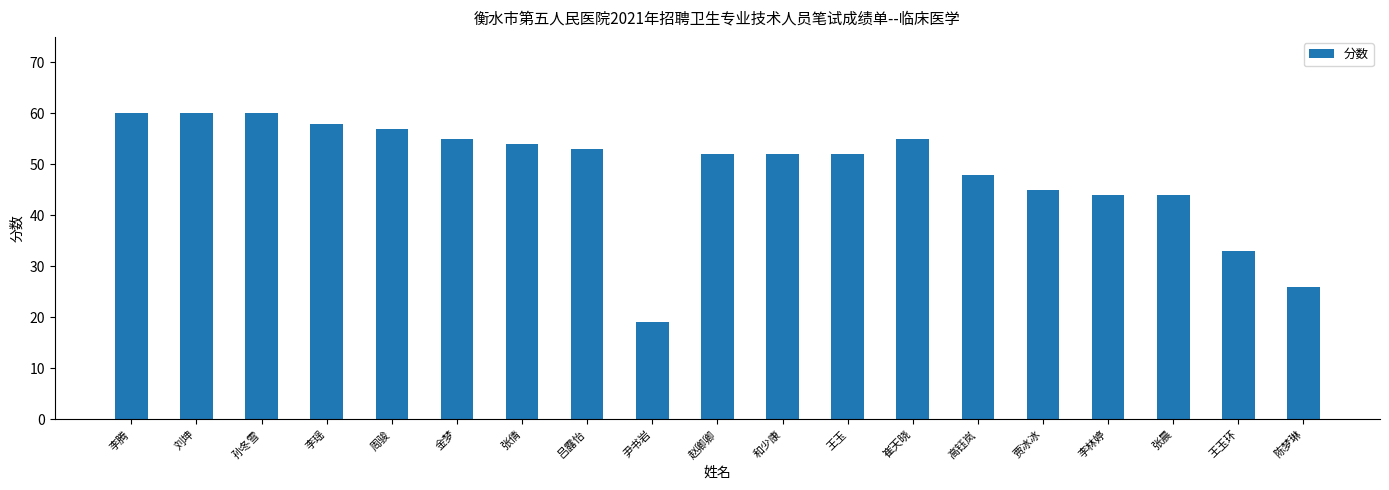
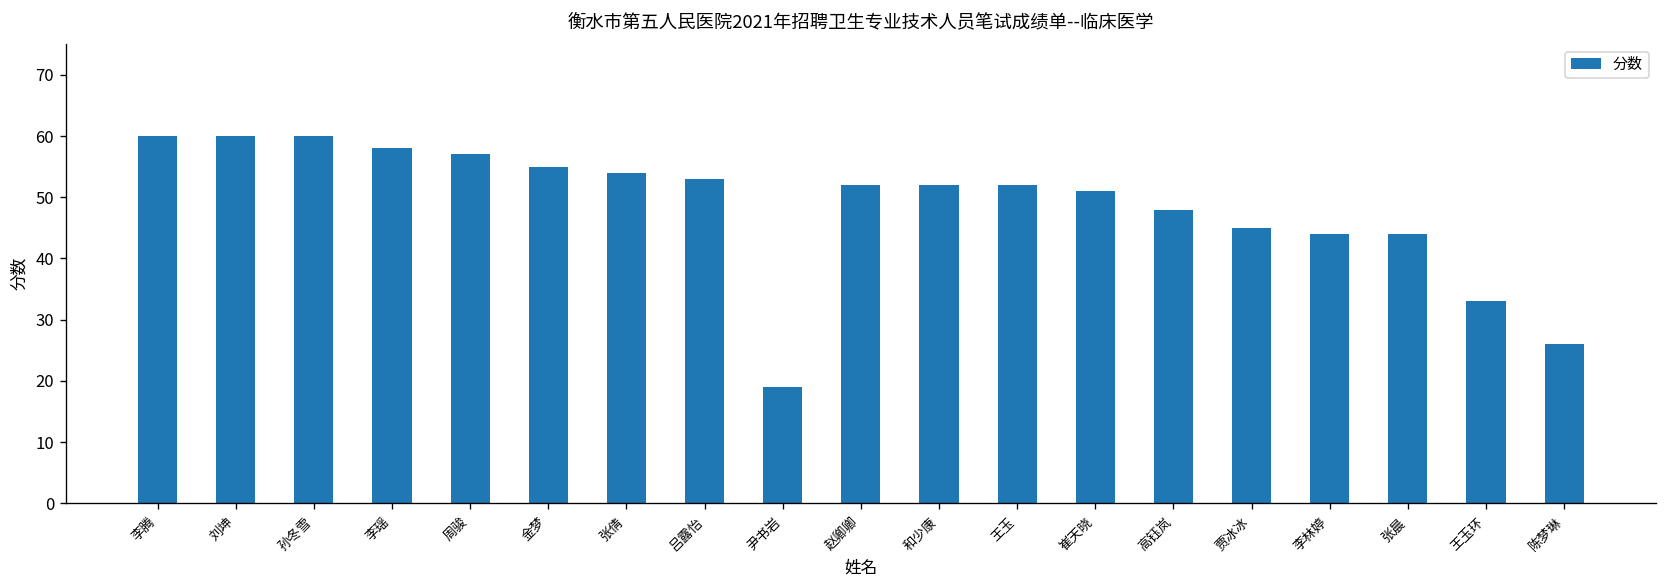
  {
    "李腾": 60,
    "刘坤": 60,
    "孙冬雪": 60,
    "李瑶": 58,
    "周骏": 57,
    "金梦": 55,
    "张倩": 54,
    "吕露怡": 53,
    "尹书岩": 19,
    "赵卿卿": 52,
    "和少康": 52,
    "王玉": 52,
-   "崔天晓": 55,
+   "崔天晓": 51,
    "高钰岚": 48,
    "贾冰冰": 45,
    "李林婷": 44,
    "张晨": 44,
    "王玉环": 33,
    "陈梦琳": 26
  }
